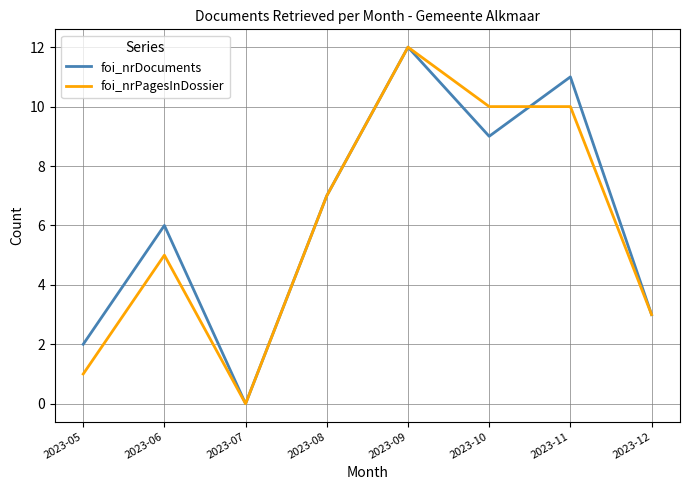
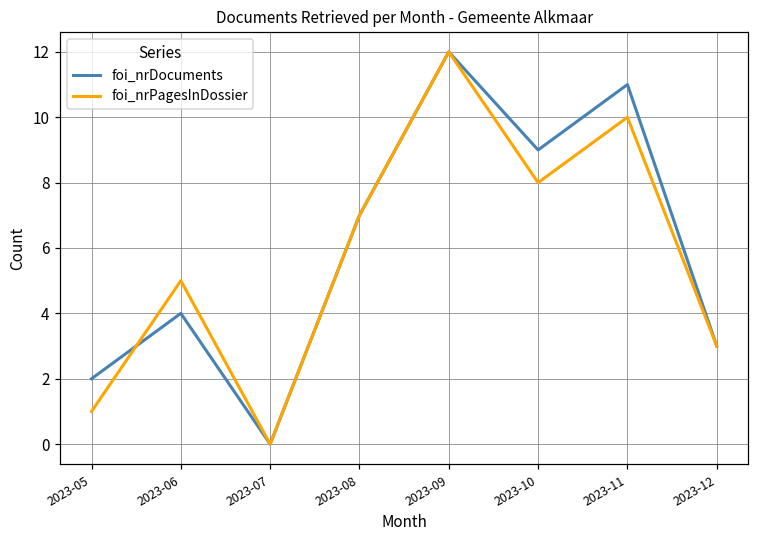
  {
    "foi_nrDocuments": {
      "2023-05": 2,
-     "2023-06": 6,
+     "2023-06": 4,
      "2023-10": 9,
      "2023-11": 11
    },
    "foi_nrPagesInDossier": {
      "2023-05": 1,
      "2023-06": 5,
-     "2023-10": 10,
+     "2023-10": 8,
      "2023-11": 10
    }
  }
